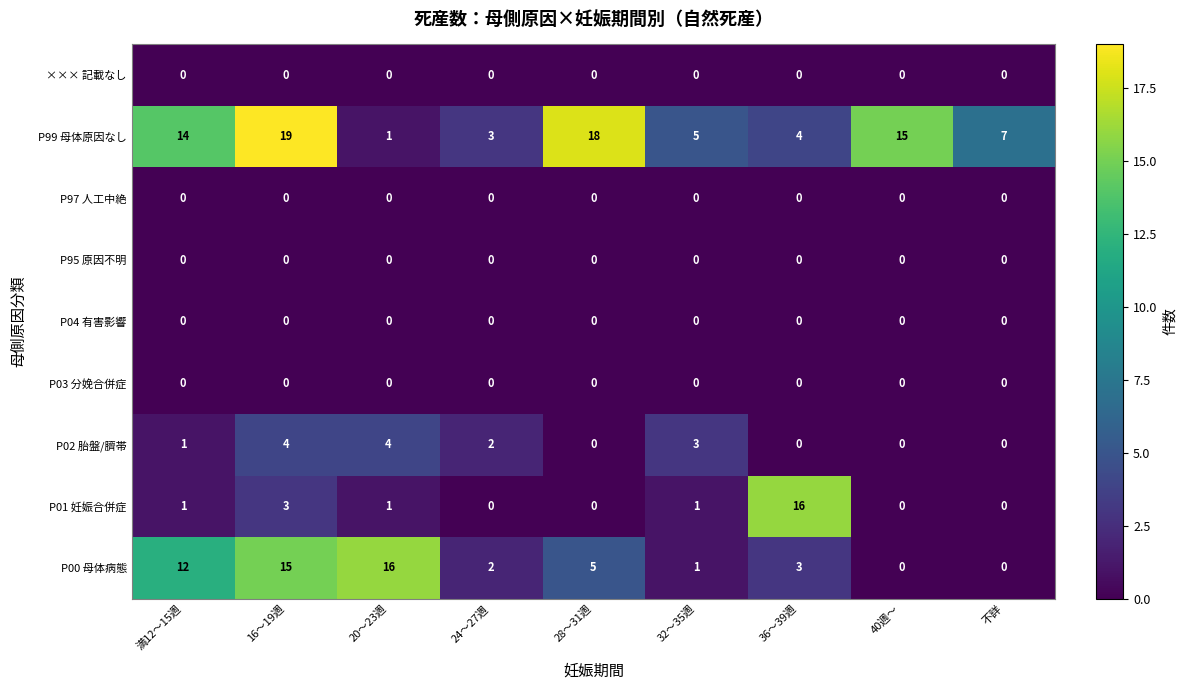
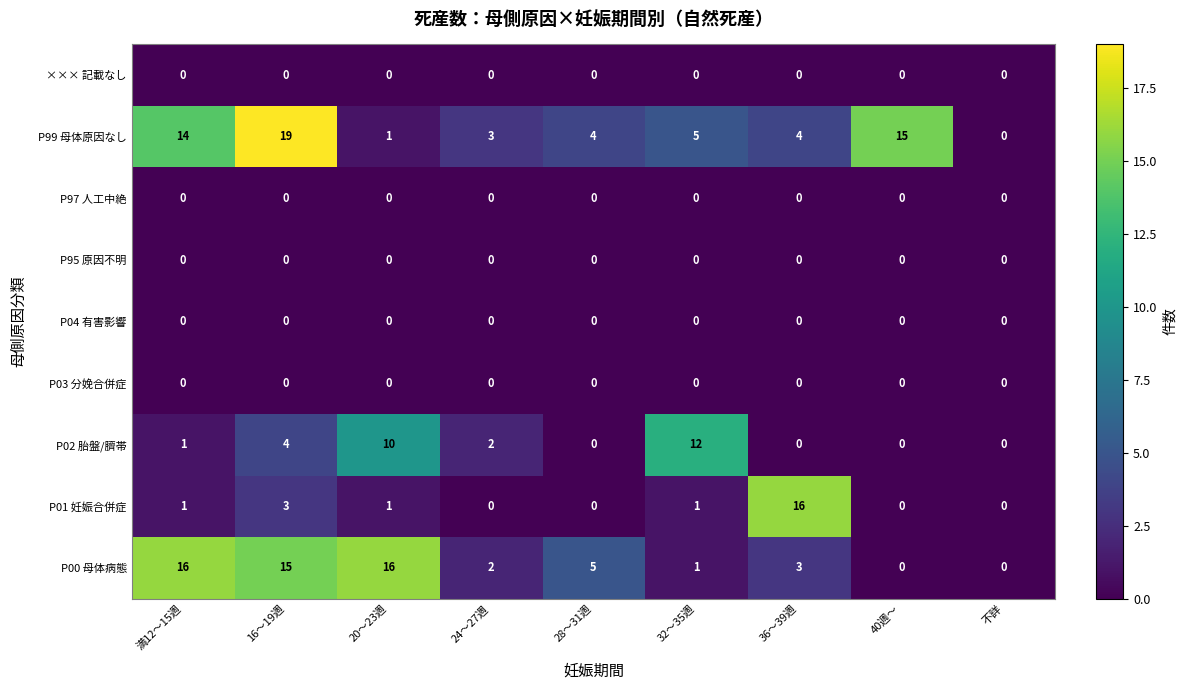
  {
    "××× 記載なし": {
      "満12～15週": 0,
      "16～19週": 0,
      "20～23週": 0,
      "24～27週": 0,
      "28～31週": 0,
      "32～35週": 0,
      "36～39週": 0,
      "40週～": 0,
      "不詳": 0
    },
    "P99 母体原因なし": {
      "満12～15週": 14,
      "16～19週": 19,
      "20～23週": 1,
      "24～27週": 3,
-     "28～31週": 18,
+     "28～31週": 4,
      "32～35週": 5,
      "36～39週": 4,
      "40週～": 15,
-     "不詳": 7
+     "不詳": 0
    },
    "P97 人工中絶": {
      "満12～15週": 0,
      "16～19週": 0,
      "20～23週": 0,
      "24～27週": 0,
      "28～31週": 0,
      "32～35週": 0,
      "36～39週": 0,
      "40週～": 0,
      "不詳": 0
    },
    "P95 原因不明": {
      "満12～15週": 0,
      "16～19週": 0,
      "20～23週": 0,
      "24～27週": 0,
      "28～31週": 0,
      "32～35週": 0,
      "36～39週": 0,
      "40週～": 0,
      "不詳": 0
    },
    "P04 有害影響": {
      "満12～15週": 0,
      "16～19週": 0,
      "20～23週": 0,
      "24～27週": 0,
      "28～31週": 0,
      "32～35週": 0,
      "36～39週": 0,
      "40週～": 0,
      "不詳": 0
    },
    "P03 分娩合併症": {
      "満12～15週": 0,
      "16～19週": 0,
      "20～23週": 0,
      "24～27週": 0,
      "28～31週": 0,
      "32～35週": 0,
      "36～39週": 0,
      "40週～": 0,
      "不詳": 0
    },
    "P02 胎盤/臍帯": {
      "満12～15週": 1,
      "16～19週": 4,
-     "20～23週": 4,
+     "20～23週": 10,
      "24～27週": 2,
      "28～31週": 0,
-     "32～35週": 3,
+     "32～35週": 12,
      "36～39週": 0,
      "40週～": 0,
      "不詳": 0
    },
    "P01 妊娠合併症": {
      "満12～15週": 1,
      "16～19週": 3,
      "20～23週": 1,
      "24～27週": 0,
      "28～31週": 0,
      "32～35週": 1,
      "36～39週": 16,
      "40週～": 0,
      "不詳": 0
    },
    "P00 母体病態": {
-     "満12～15週": 12,
+     "満12～15週": 16,
      "16～19週": 15,
      "20～23週": 16,
      "24～27週": 2,
      "28～31週": 5,
      "32～35週": 1,
      "36～39週": 3,
      "40週～": 0,
      "不詳": 0
    }
  }
